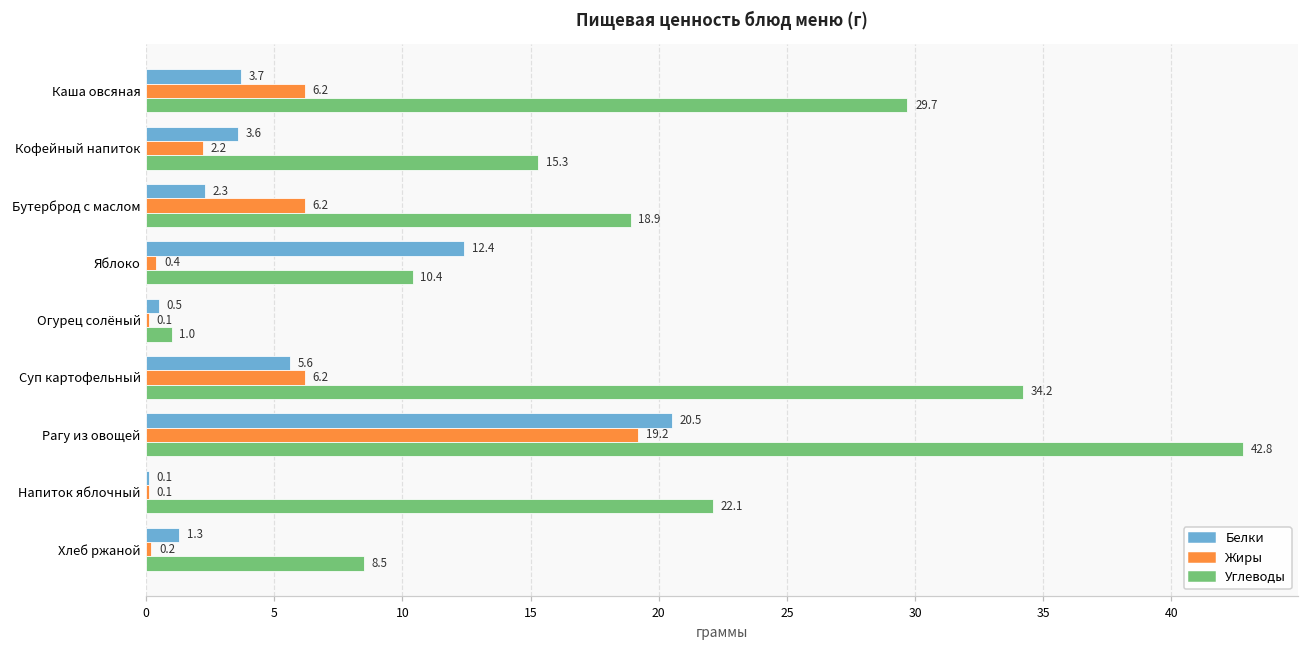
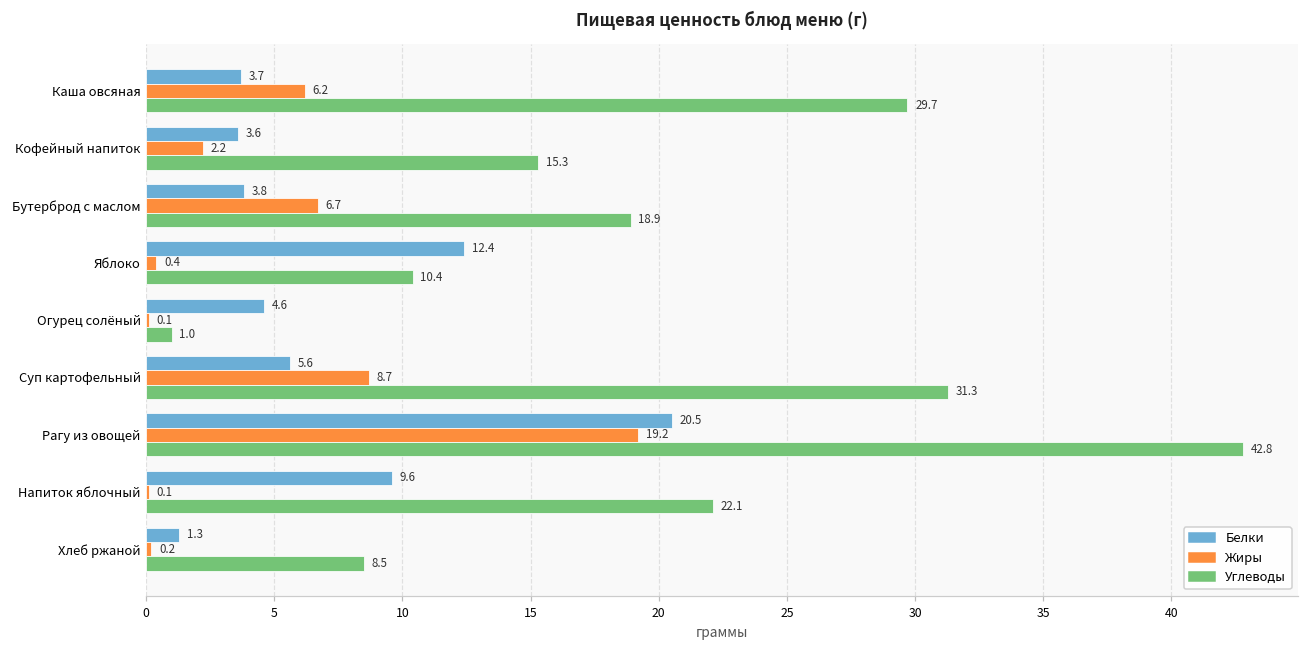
  {
    "Белки": {
      "Каша овсяная": 3.7,
      "Кофейный напиток": 3.6,
-     "Бутерброд с маслом": 2.3,
+     "Бутерброд с маслом": 3.8,
      "Яблоко": 12.4,
-     "Огурец солёный": 0.5,
+     "Огурец солёный": 4.6,
      "Суп картофельный": 5.6,
      "Рагу из овощей": 20.5,
-     "Напиток яблочный": 0.1,
+     "Напиток яблочный": 9.6,
      "Хлеб ржаной": 1.3
    },
    "Жиры": {
      "Каша овсяная": 6.2,
      "Кофейный напиток": 2.2,
-     "Бутерброд с маслом": 6.2,
+     "Бутерброд с маслом": 6.7,
      "Яблоко": 0.4,
      "Огурец солёный": 0.1,
-     "Суп картофельный": 6.2,
+     "Суп картофельный": 8.7,
      "Рагу из овощей": 19.2,
      "Напиток яблочный": 0.1,
      "Хлеб ржаной": 0.2
    },
    "Углеводы": {
      "Каша овсяная": 29.7,
      "Кофейный напиток": 15.3,
      "Бутерброд с маслом": 18.9,
      "Яблоко": 10.4,
      "Огурец солёный": 1.0,
-     "Суп картофельный": 34.2,
+     "Суп картофельный": 31.3,
      "Рагу из овощей": 42.8,
      "Напиток яблочный": 22.1,
      "Хлеб ржаной": 8.5
    }
  }
